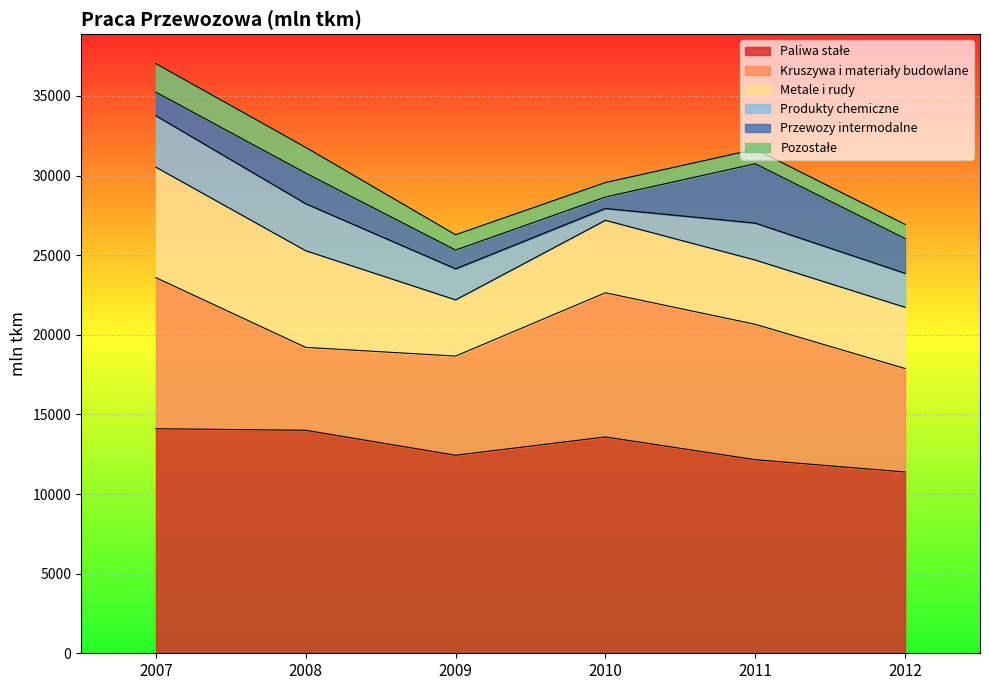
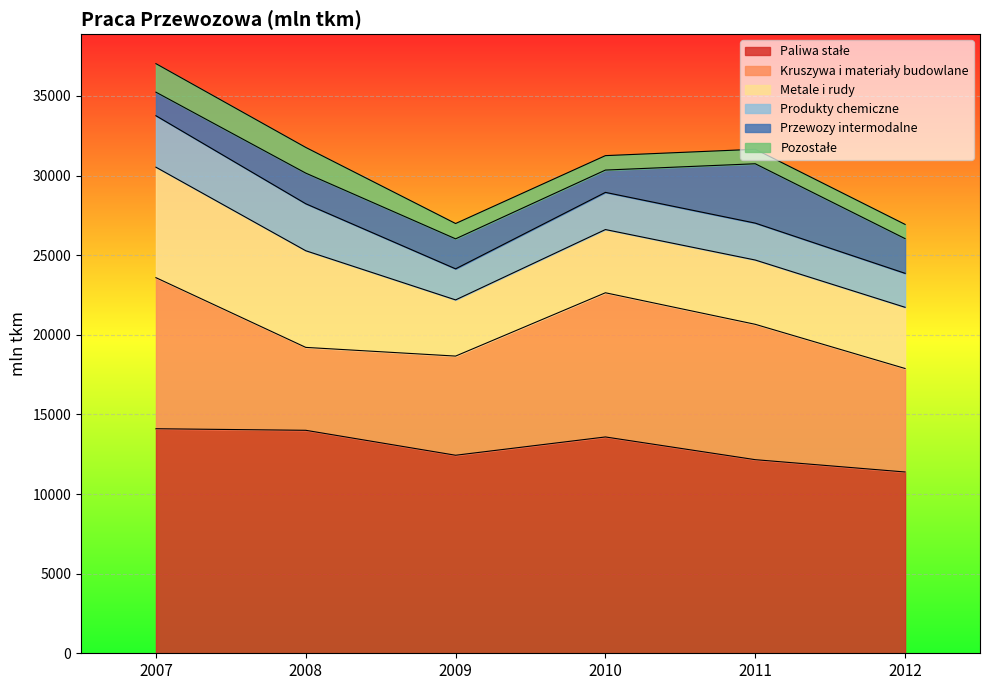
  {
    "Paliwa stałe": {
      "2007": 14100,
      "2008": 14000,
      "2009": 12400,
      "2010": 13600,
      "2011": 12200,
      "2012": 11400
    },
    "Kruszywa i materiały budowlane": {
      "2007": 9500,
      "2008": 5200,
      "2009": 6200,
      "2010": 9100,
      "2011": 8500,
      "2012": 6500
    },
    "Metale i rudy": {
      "2007": 6900,
      "2008": 6100,
      "2009": 3500,
-     "2010": 4500,
+     "2010": 4000,
      "2011": 4000,
      "2012": 3800
    },
    "Produkty chemiczne": {
      "2007": 3200,
      "2008": 3000,
      "2009": 2000,
-     "2010": 700,
+     "2010": 2300,
      "2011": 2300,
      "2012": 2100
    },
    "Przewozy intermodalne": {
      "2007": 1500,
      "2008": 1900,
-     "2009": 1200,
-     "2010": 700,
+     "2009": 1900,
+     "2010": 1400,
      "2011": 3700,
      "2012": 2200
    },
    "Pozostałe": {
      "2007": 1800,
      "2008": 1600,
      "2009": 1000,
      "2010": 900,
      "2012": 900
    }
  }
